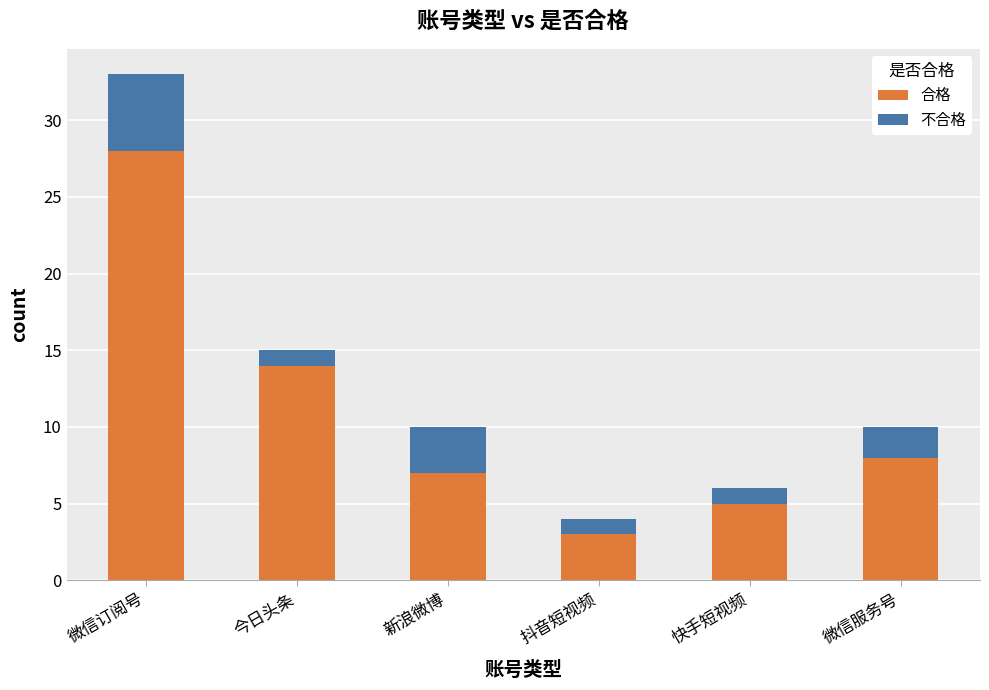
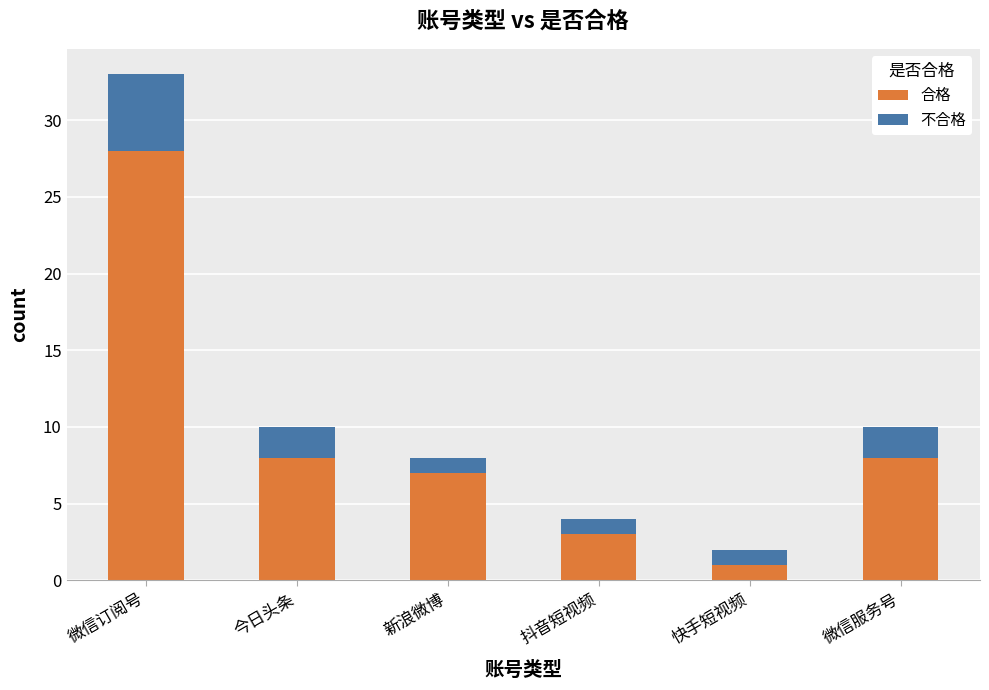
  {
    "合格": {
      "微信订阅号": 28,
-     "今日头条": 14,
+     "今日头条": 8,
      "新浪微博": 7,
      "抖音短视频": 3,
-     "快手短视频": 5,
+     "快手短视频": 1,
      "微信服务号": 8
    },
    "不合格": {
      "微信订阅号": 5,
-     "今日头条": 1,
-     "新浪微博": 3,
+     "今日头条": 2,
+     "新浪微博": 1,
      "抖音短视频": 1,
      "快手短视频": 1,
      "微信服务号": 2
    }
  }
